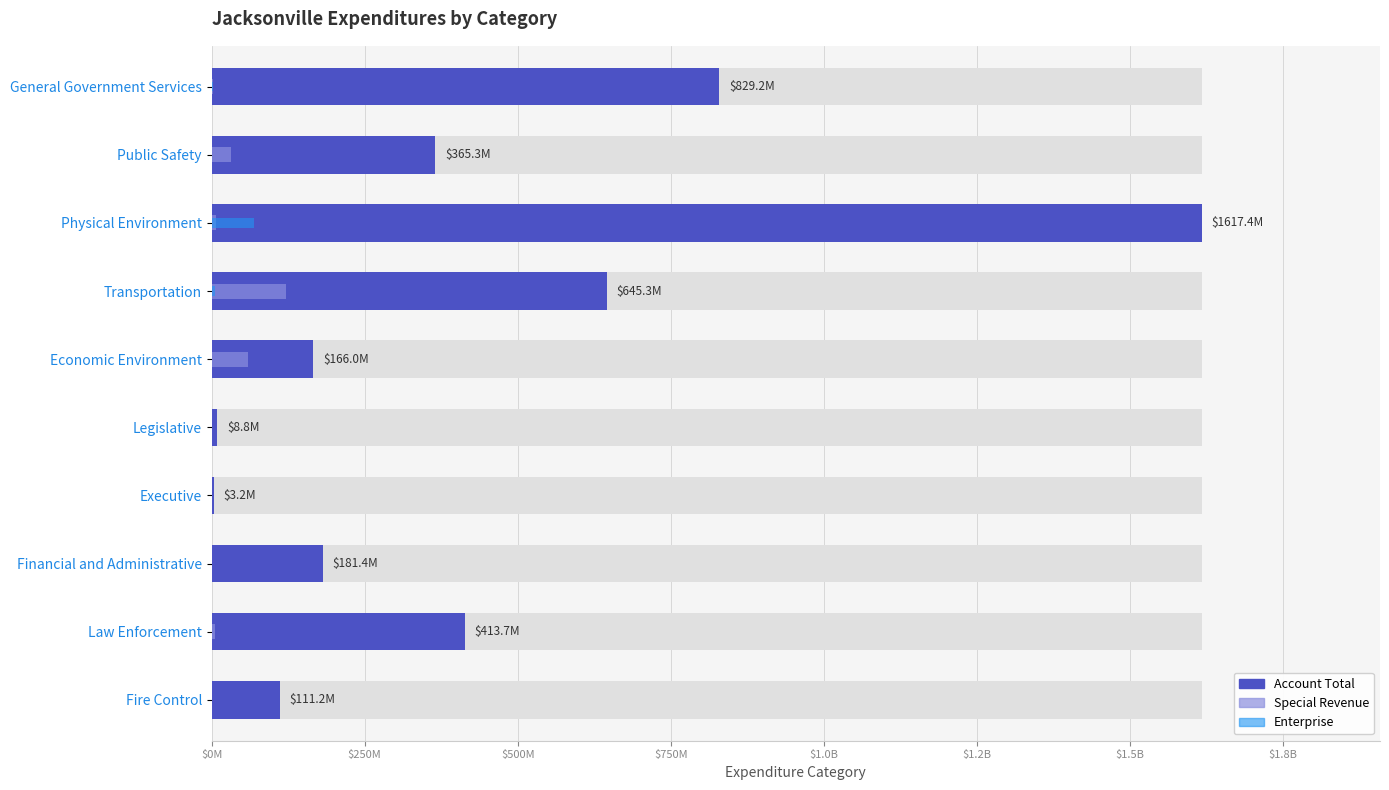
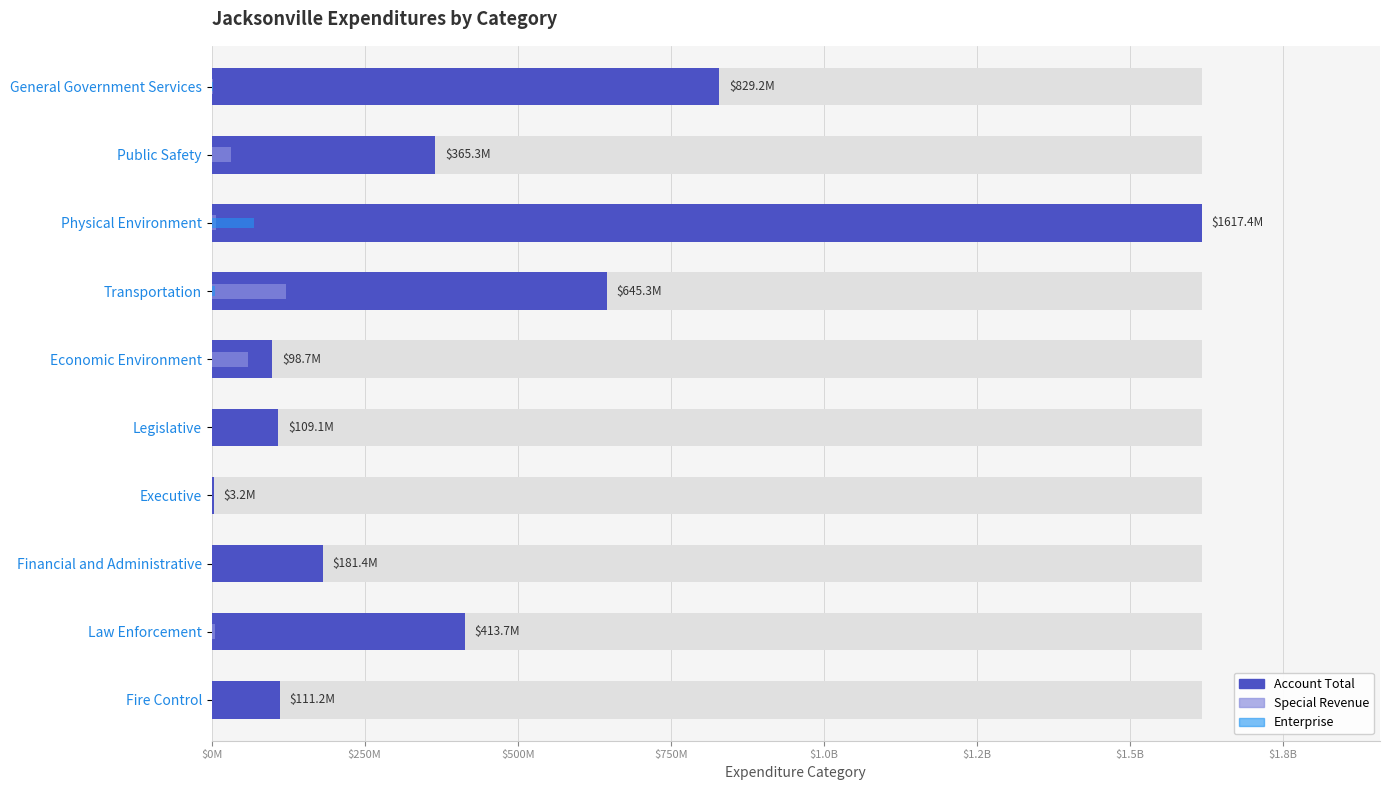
  {
    "Account Total": {
      "Physical Environment": "$1617.4M",
-     "Economic Environment": "$166.0M",
-     "Legislative": "$8.8M"
+     "Economic Environment": "$98.7M",
+     "Legislative": "$109.1M"
    }
  }
